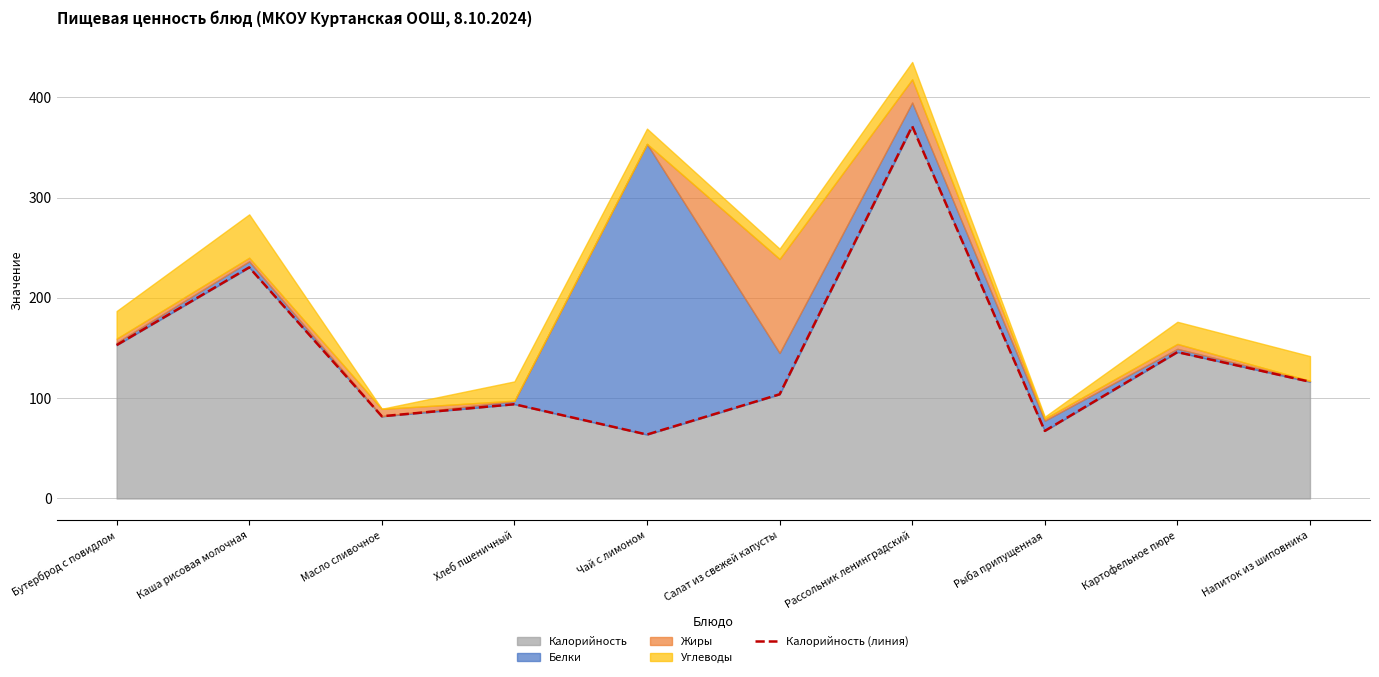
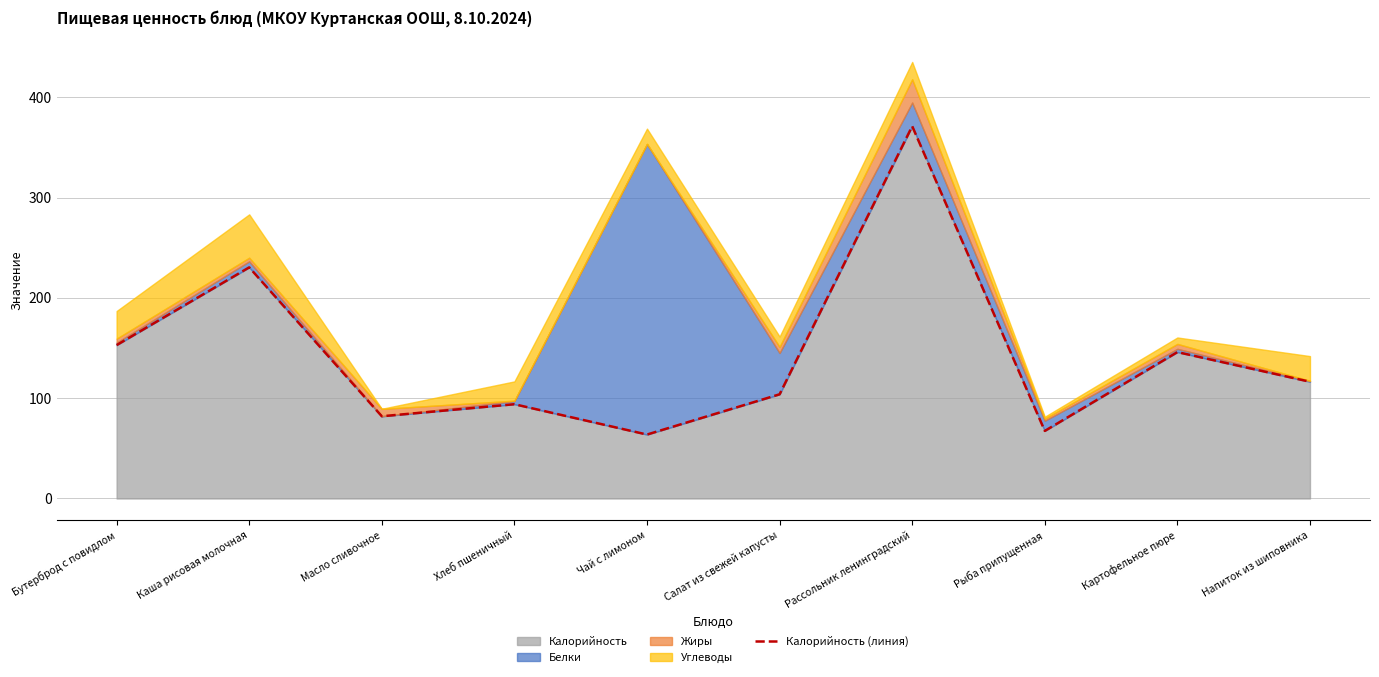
  {
    "Калорийность": {
      "Каша рисовая молочная": 230,
      "Хлеб пшеничный": 94,
      "Чай с лимоном": 64,
      "Салат из свежей капусты": 104,
      "Рассольник ленинградский": 371,
      "Рыба припущенная": 67,
      "Картофельное пюре": 146
    },
    "Белки": {
      "Каша рисовая молочная": 6,
      "Салат из свежей капусты": 41,
      "Рассольник ленинградский": 24,
      "Картофельное пюре": 3
    },
    "Жиры": {
      "Бутерброд с повидлом": 4,
      "Каша рисовая молочная": 4,
-     "Салат из свежей капусты": 94,
+     "Салат из свежей капусты": 6,
      "Рассольник ленинградский": 23,
      "Картофельное пюре": 5
    },
    "Углеводы": {
      "Бутерброд с повидлом": 28,
      "Каша рисовая молочная": 43,
      "Хлеб пшеничный": 19,
      "Чай с лимоном": 15,
      "Салат из свежей капусты": 10,
      "Рассольник ленинградский": 17,
-     "Картофельное пюре": 22,
+     "Картофельное пюре": 6,
      "Напиток из шиповника": 25
    }
  }
